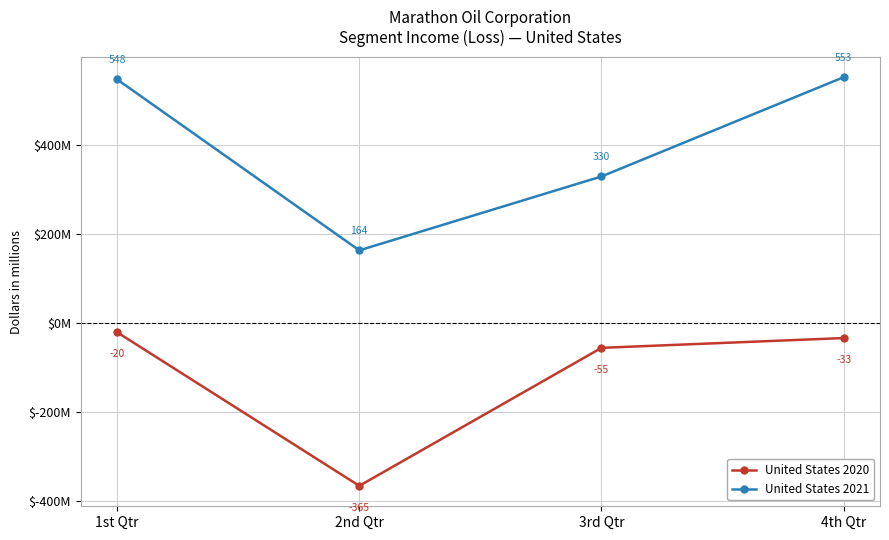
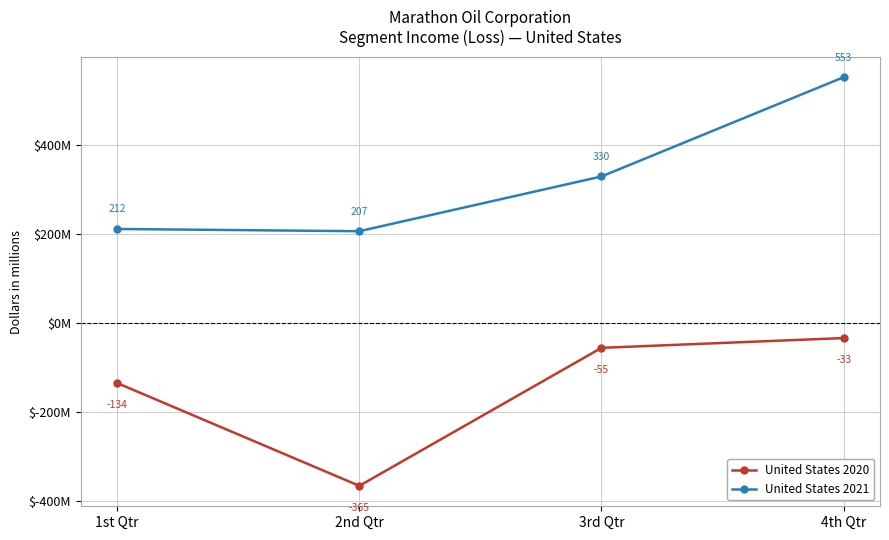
  {
    "United States 2020": {
-     "1st Qtr": -20,
+     "1st Qtr": -134,
      "2nd Qtr": -365,
      "3rd Qtr": -55,
      "4th Qtr": -33
    },
    "United States 2021": {
-     "1st Qtr": 548,
-     "2nd Qtr": 164,
+     "1st Qtr": 212,
+     "2nd Qtr": 207,
      "3rd Qtr": 330,
      "4th Qtr": 553
    }
  }
